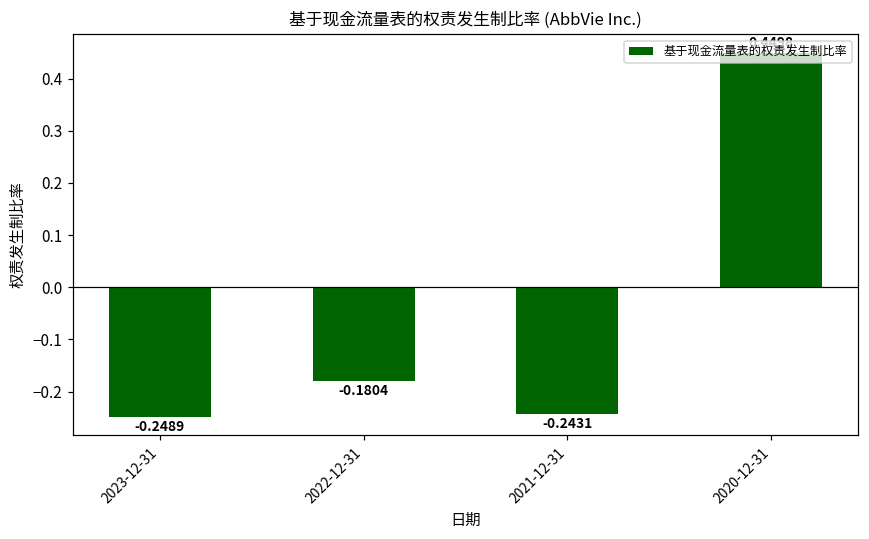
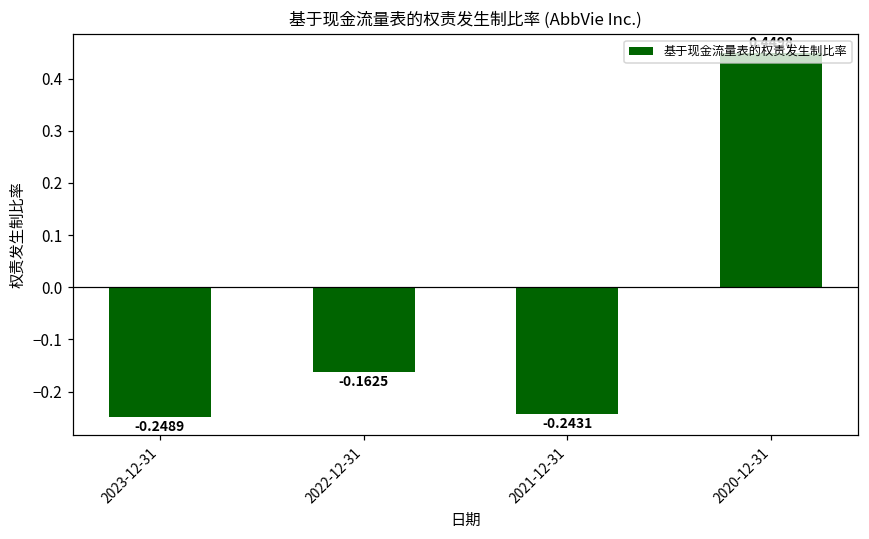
  {
    "2023-12-31": -0.2489,
-   "2022-12-31": -0.1804,
+   "2022-12-31": -0.1625,
    "2021-12-31": -0.2431
  }
